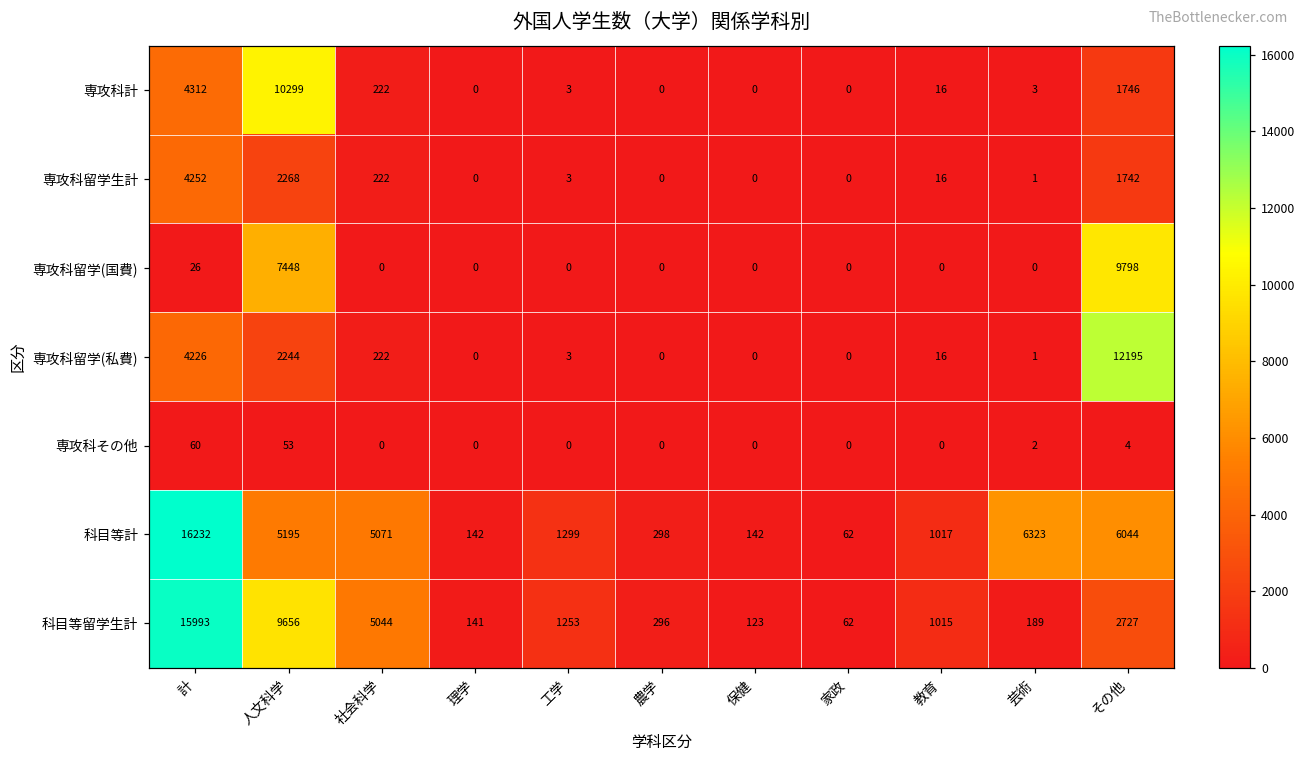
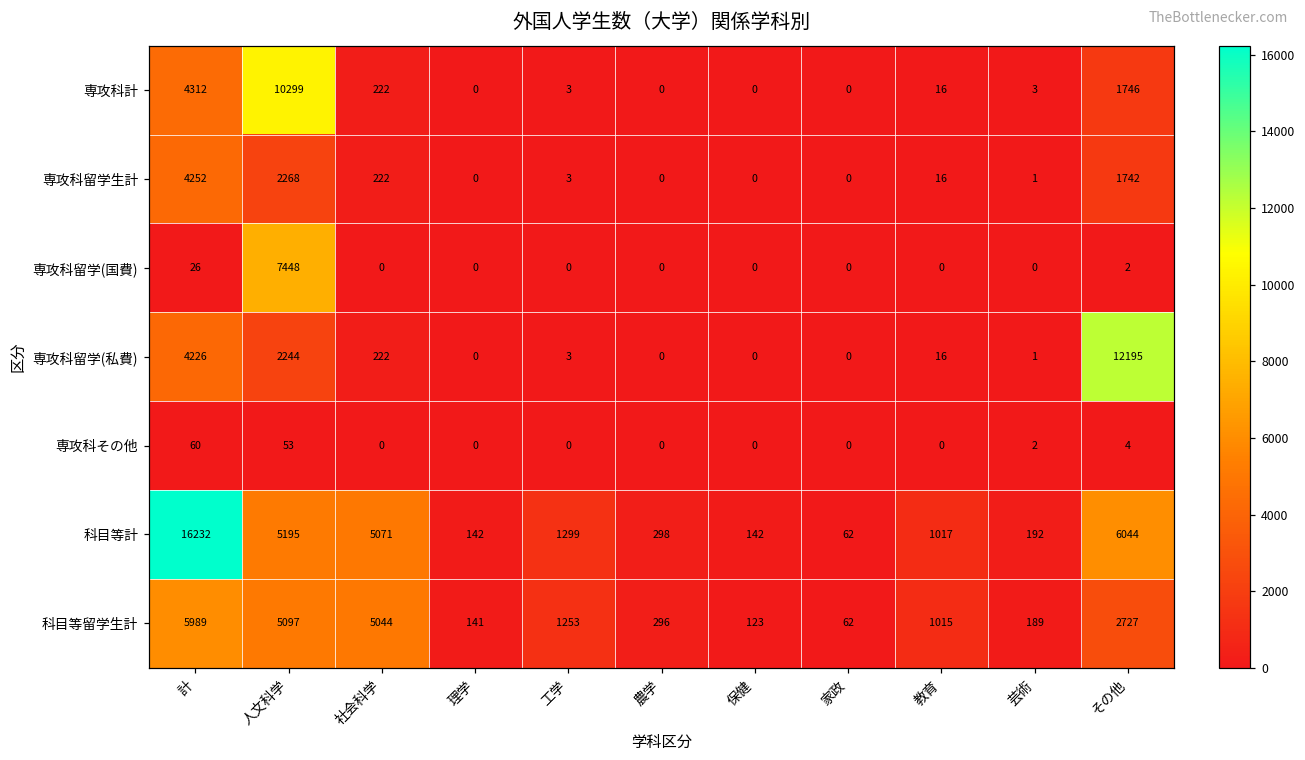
  {
    "専攻科計": {
      "計": 4312,
      "人文科学": 10299,
      "社会科学": 222,
      "理学": 0,
      "工学": 3,
      "農学": 0,
      "保健": 0,
      "家政": 0,
      "教育": 16,
      "芸術": 3,
      "その他": 1746
    },
    "専攻科留学生計": {
      "計": 4252,
      "人文科学": 2268,
      "社会科学": 222,
      "理学": 0,
      "工学": 3,
      "農学": 0,
      "保健": 0,
      "家政": 0,
      "教育": 16,
      "芸術": 1,
      "その他": 1742
    },
    "専攻科留学(国費)": {
      "計": 26,
      "人文科学": 7448,
      "社会科学": 0,
      "理学": 0,
      "工学": 0,
      "農学": 0,
      "保健": 0,
      "家政": 0,
      "教育": 0,
      "芸術": 0,
-     "その他": 9798
+     "その他": 2
    },
    "専攻科留学(私費)": {
      "計": 4226,
      "人文科学": 2244,
      "社会科学": 222,
      "理学": 0,
      "工学": 3,
      "農学": 0,
      "保健": 0,
      "家政": 0,
      "教育": 16,
      "芸術": 1,
      "その他": 12195
    },
    "専攻科その他": {
      "計": 60,
      "人文科学": 53,
      "社会科学": 0,
      "理学": 0,
      "工学": 0,
      "農学": 0,
      "保健": 0,
      "家政": 0,
      "教育": 0,
      "芸術": 2,
      "その他": 4
    },
    "科目等計": {
      "計": 16232,
      "人文科学": 5195,
      "社会科学": 5071,
      "理学": 142,
      "工学": 1299,
      "農学": 298,
      "保健": 142,
      "家政": 62,
      "教育": 1017,
-     "芸術": 6323,
+     "芸術": 192,
      "その他": 6044
    },
    "科目等留学生計": {
-     "計": 15993,
-     "人文科学": 9656,
+     "計": 5989,
+     "人文科学": 5097,
      "社会科学": 5044,
      "理学": 141,
      "工学": 1253,
      "農学": 296,
      "保健": 123,
      "家政": 62,
      "教育": 1015,
      "芸術": 189,
      "その他": 2727
    }
  }
